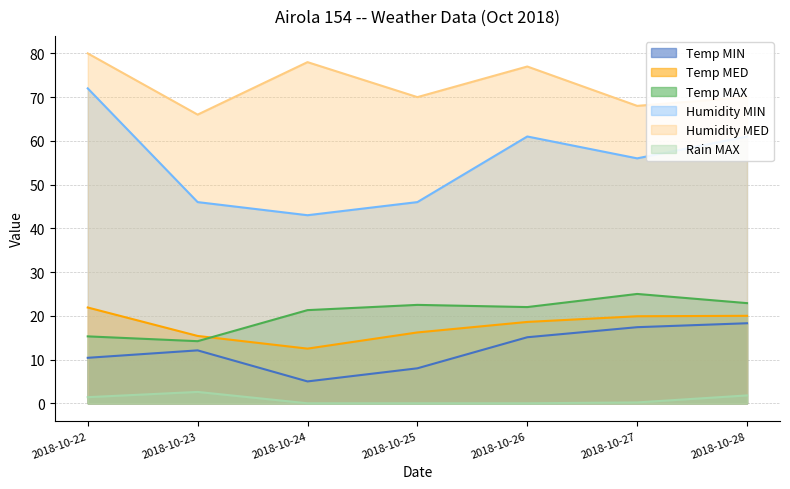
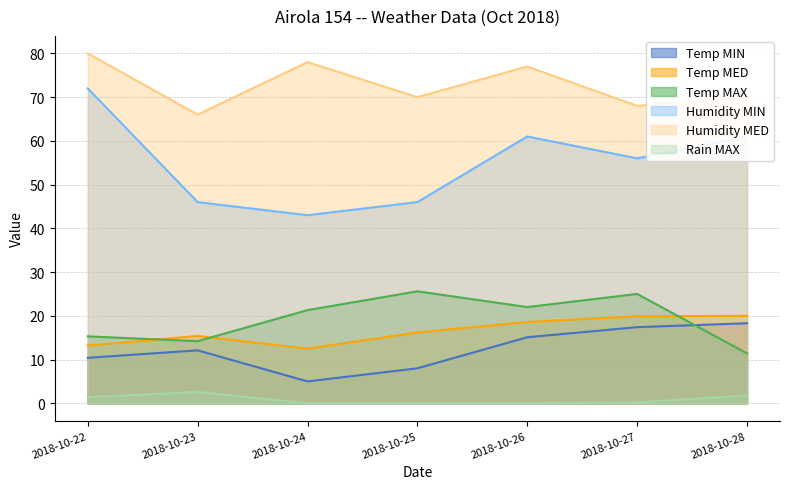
  {
    "Temp MIN": {
      "2018-10-22": 10,
      "2018-10-23": 12,
      "2018-10-24": 5,
      "2018-10-25": 8,
      "2018-10-26": 15,
      "2018-10-27": 17,
      "2018-10-28": 18
    },
    "Temp MED": {
-     "2018-10-22": 22,
+     "2018-10-22": 13,
      "2018-10-23": 15,
      "2018-10-24": 13,
      "2018-10-25": 16,
      "2018-10-26": 19,
      "2018-10-27": 20,
      "2018-10-28": 20
    },
    "Temp MAX": {
      "2018-10-22": 15,
      "2018-10-23": 14,
      "2018-10-24": 21,
-     "2018-10-25": 23,
+     "2018-10-25": 26,
      "2018-10-26": 22,
      "2018-10-27": 25,
-     "2018-10-28": 23
+     "2018-10-28": 11
    },
    "Humidity MIN": {
      "2018-10-22": 72,
      "2018-10-23": 46,
      "2018-10-24": 43,
      "2018-10-25": 46,
      "2018-10-26": 61,
      "2018-10-27": 56
    }
  }
